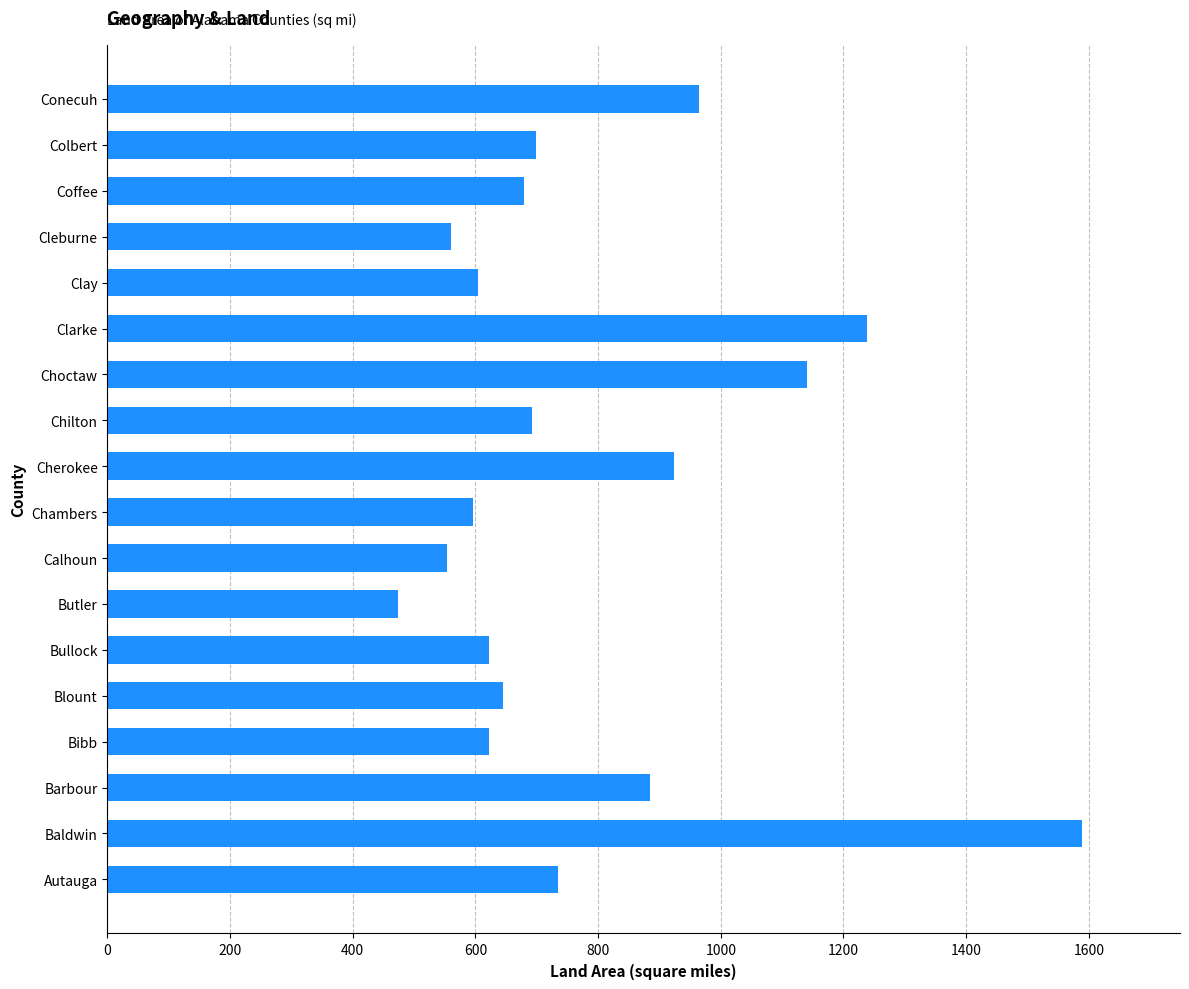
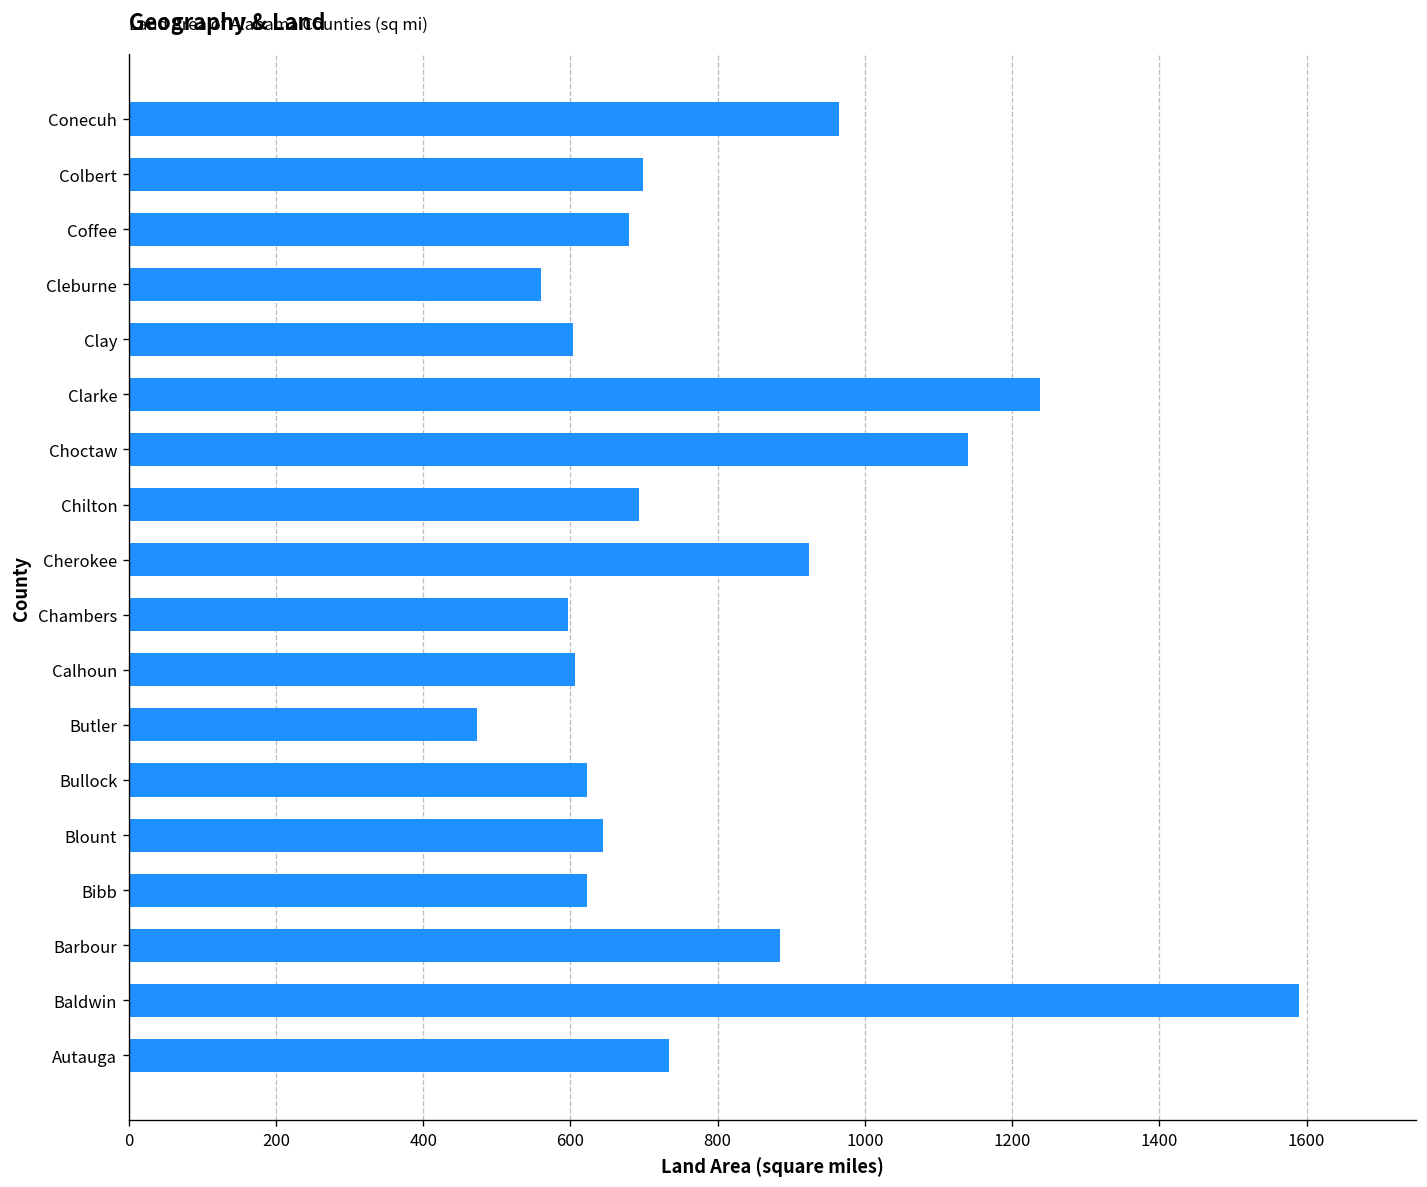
  {
    "Conecuh": 970,
    "Colbert": 700,
    "Coffee": 680,
    "Cleburne": 560,
    "Clay": 600,
    "Clarke": 1240,
    "Choctaw": 1140,
    "Chilton": 690,
    "Cherokee": 920,
    "Chambers": 600,
-   "Calhoun": 550,
+   "Calhoun": 610,
    "Butler": 470,
    "Bullock": 620,
    "Blount": 640,
    "Bibb": 620,
    "Barbour": 880,
    "Baldwin": 1590,
    "Autauga": 730
  }
